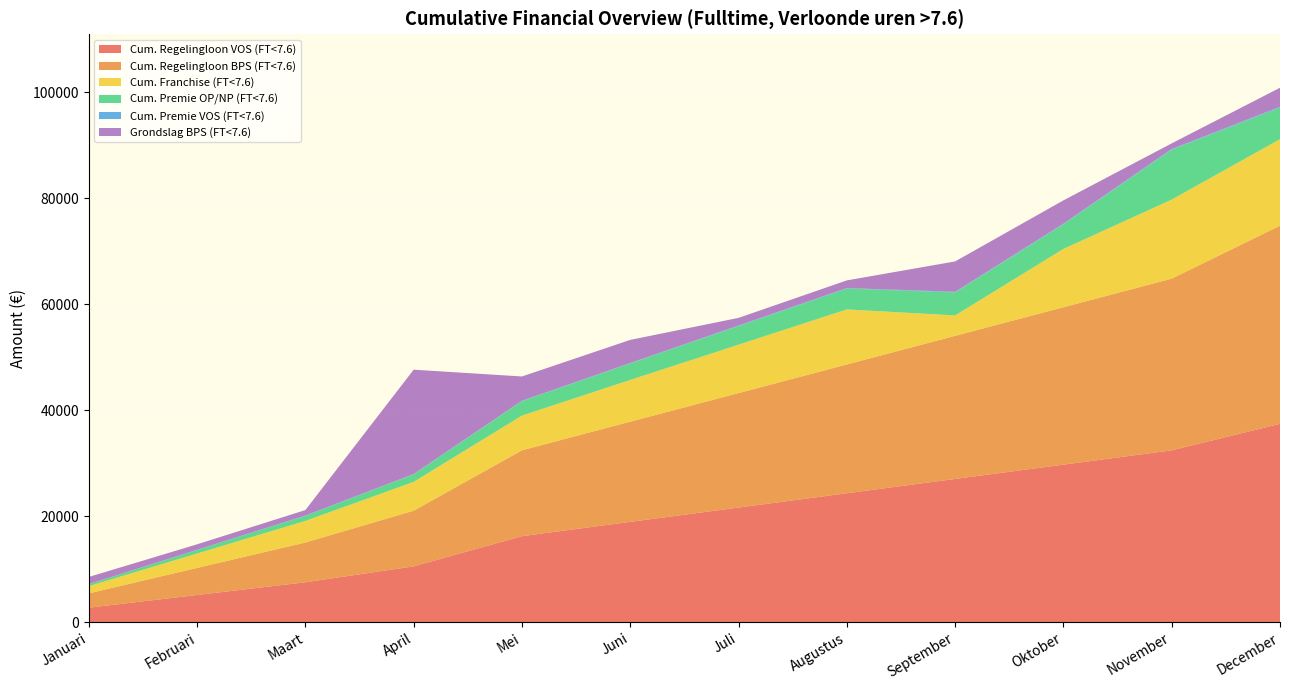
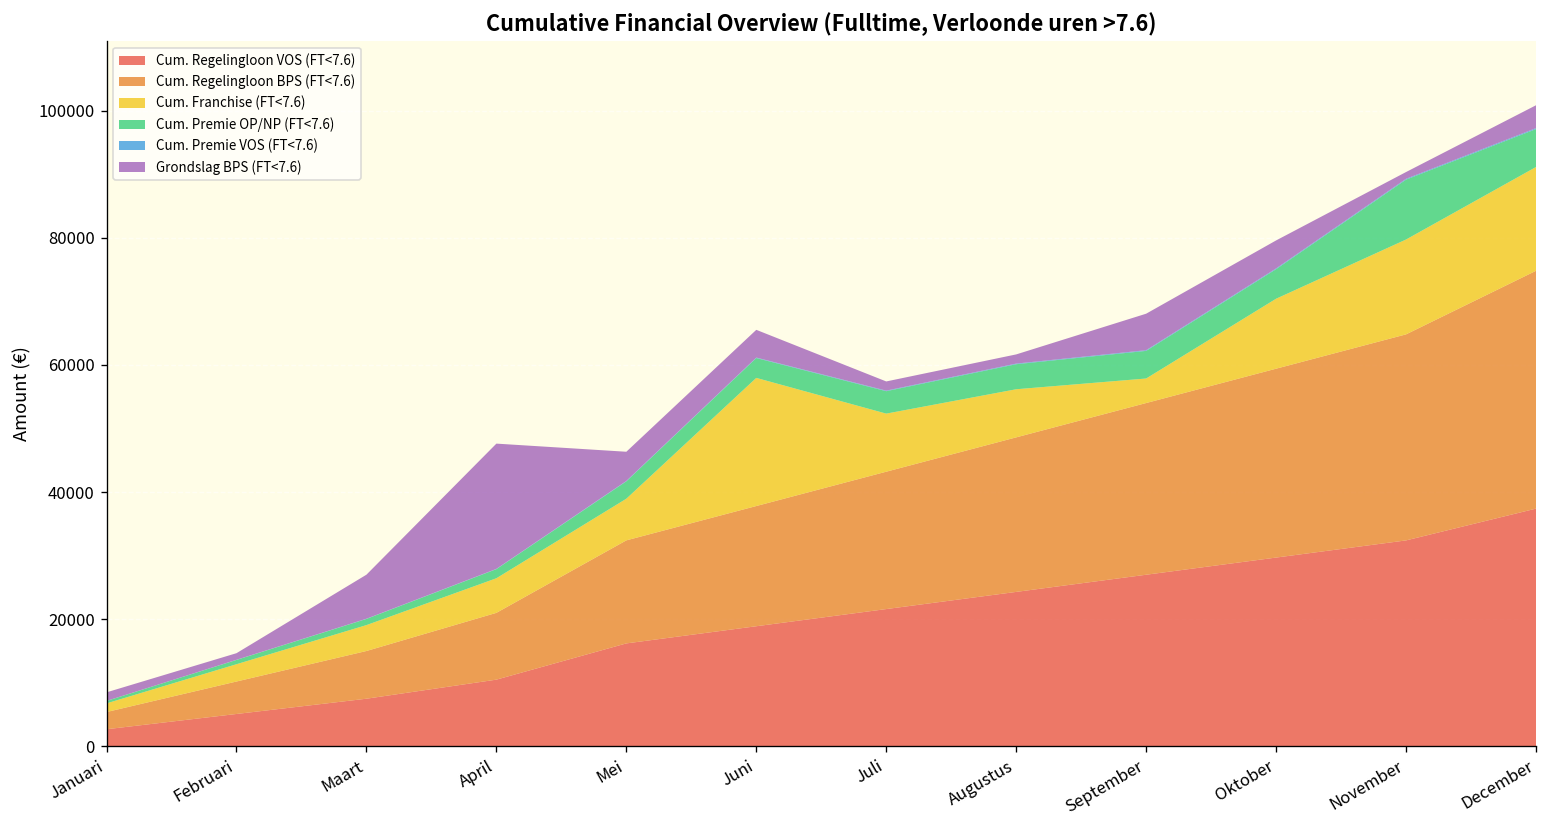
  {
    "Cum. Franchise (FT<7.6)": {
      "Februari": 3000,
      "Maart": 4000,
      "April": 5000,
      "Mei": 7000,
-     "Juni": 8000,
+     "Juni": 20000,
      "Juli": 9000,
-     "Augustus": 10000,
+     "Augustus": 8000,
      "September": 4000,
      "Oktober": 11000,
      "November": 15000,
      "December": 16000
    },
    "Grondslag BPS (FT<7.6)": {
      "Januari": 1000,
      "Februari": 1000,
-     "Maart": 1000,
+     "Maart": 7000,
      "April": 20000,
      "Mei": 5000,
      "Juni": 4000,
      "Juli": 1000,
      "Augustus": 1000,
      "September": 6000,
      "Oktober": 4000,
      "November": 1000,
      "December": 4000
    }
  }
